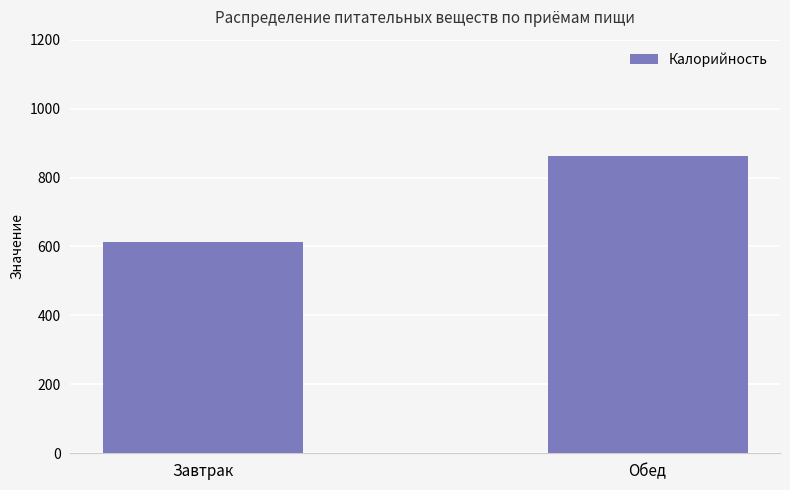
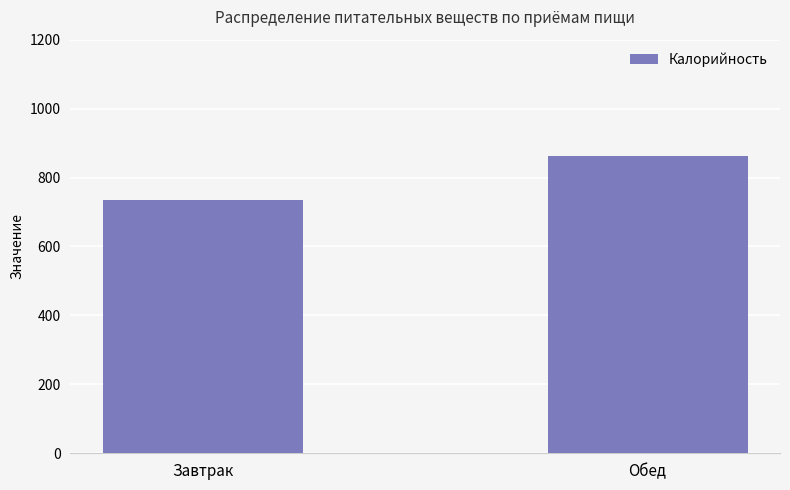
  {
-   "Завтрак": 610,
+   "Завтрак": 740,
    "Обед": 860
  }
